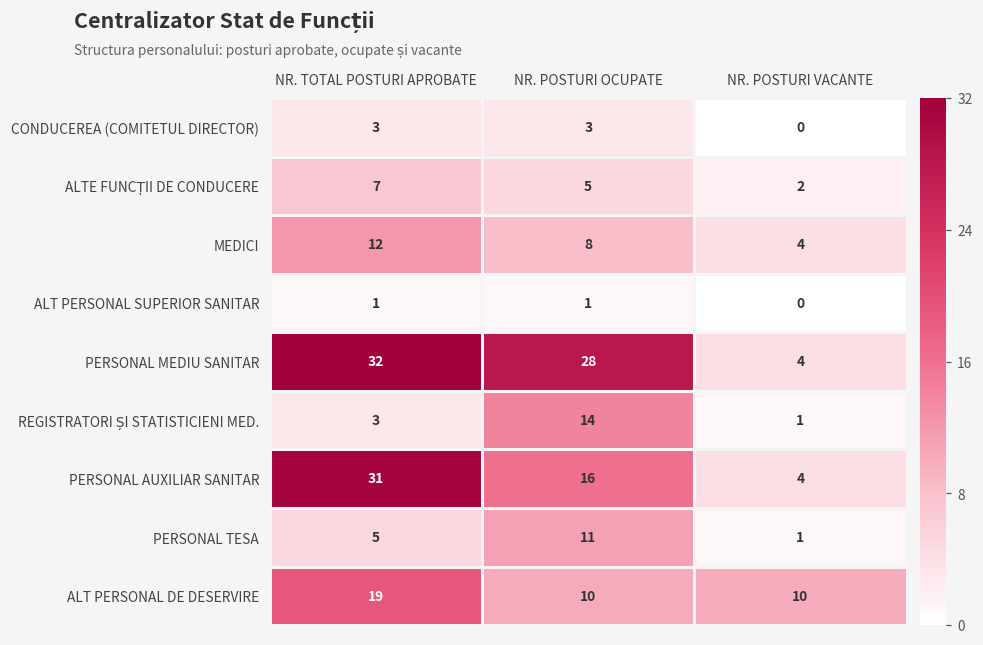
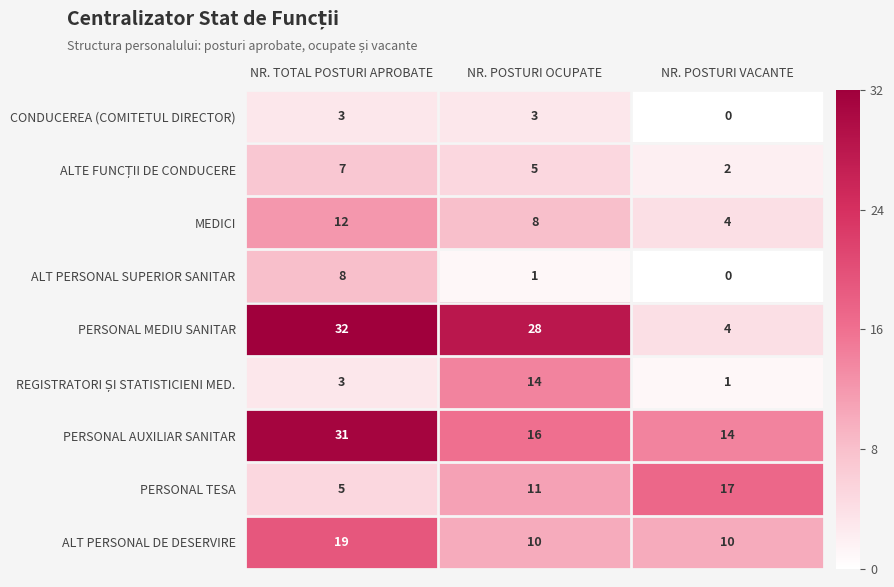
  {
    "CONDUCEREA (COMITETUL DIRECTOR)": {
      "NR. TOTAL POSTURI APROBATE": 3,
      "NR. POSTURI OCUPATE": 3,
      "NR. POSTURI VACANTE": 0
    },
    "ALTE FUNCȚII DE CONDUCERE": {
      "NR. TOTAL POSTURI APROBATE": 7,
      "NR. POSTURI OCUPATE": 5,
      "NR. POSTURI VACANTE": 2
    },
    "MEDICI": {
      "NR. TOTAL POSTURI APROBATE": 12,
      "NR. POSTURI OCUPATE": 8,
      "NR. POSTURI VACANTE": 4
    },
    "ALT PERSONAL SUPERIOR SANITAR": {
-     "NR. TOTAL POSTURI APROBATE": 1,
+     "NR. TOTAL POSTURI APROBATE": 8,
      "NR. POSTURI OCUPATE": 1,
      "NR. POSTURI VACANTE": 0
    },
    "PERSONAL MEDIU SANITAR": {
      "NR. TOTAL POSTURI APROBATE": 32,
      "NR. POSTURI OCUPATE": 28,
      "NR. POSTURI VACANTE": 4
    },
    "REGISTRATORI ȘI STATISTICIENI MED.": {
      "NR. TOTAL POSTURI APROBATE": 3,
      "NR. POSTURI OCUPATE": 14,
      "NR. POSTURI VACANTE": 1
    },
    "PERSONAL AUXILIAR SANITAR": {
      "NR. TOTAL POSTURI APROBATE": 31,
      "NR. POSTURI OCUPATE": 16,
-     "NR. POSTURI VACANTE": 4
+     "NR. POSTURI VACANTE": 14
    },
    "PERSONAL TESA": {
      "NR. TOTAL POSTURI APROBATE": 5,
      "NR. POSTURI OCUPATE": 11,
-     "NR. POSTURI VACANTE": 1
+     "NR. POSTURI VACANTE": 17
    },
    "ALT PERSONAL DE DESERVIRE": {
      "NR. TOTAL POSTURI APROBATE": 19,
      "NR. POSTURI OCUPATE": 10,
      "NR. POSTURI VACANTE": 10
    }
  }
